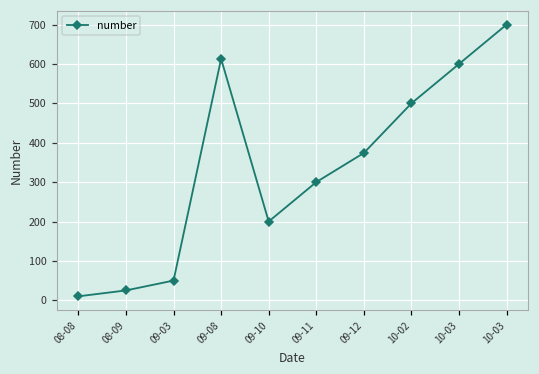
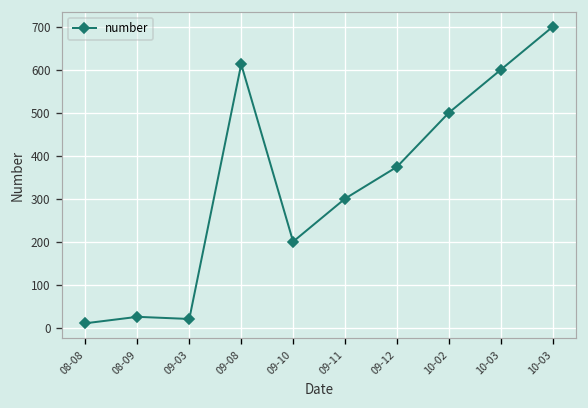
  {
    "08-08": 10,
    "08-09": 30,
-   "09-03": 50,
+   "09-03": 20,
    "09-08": 610,
    "09-10": 200,
    "09-11": 300,
    "09-12": 370,
    "10-02": 500
  }
